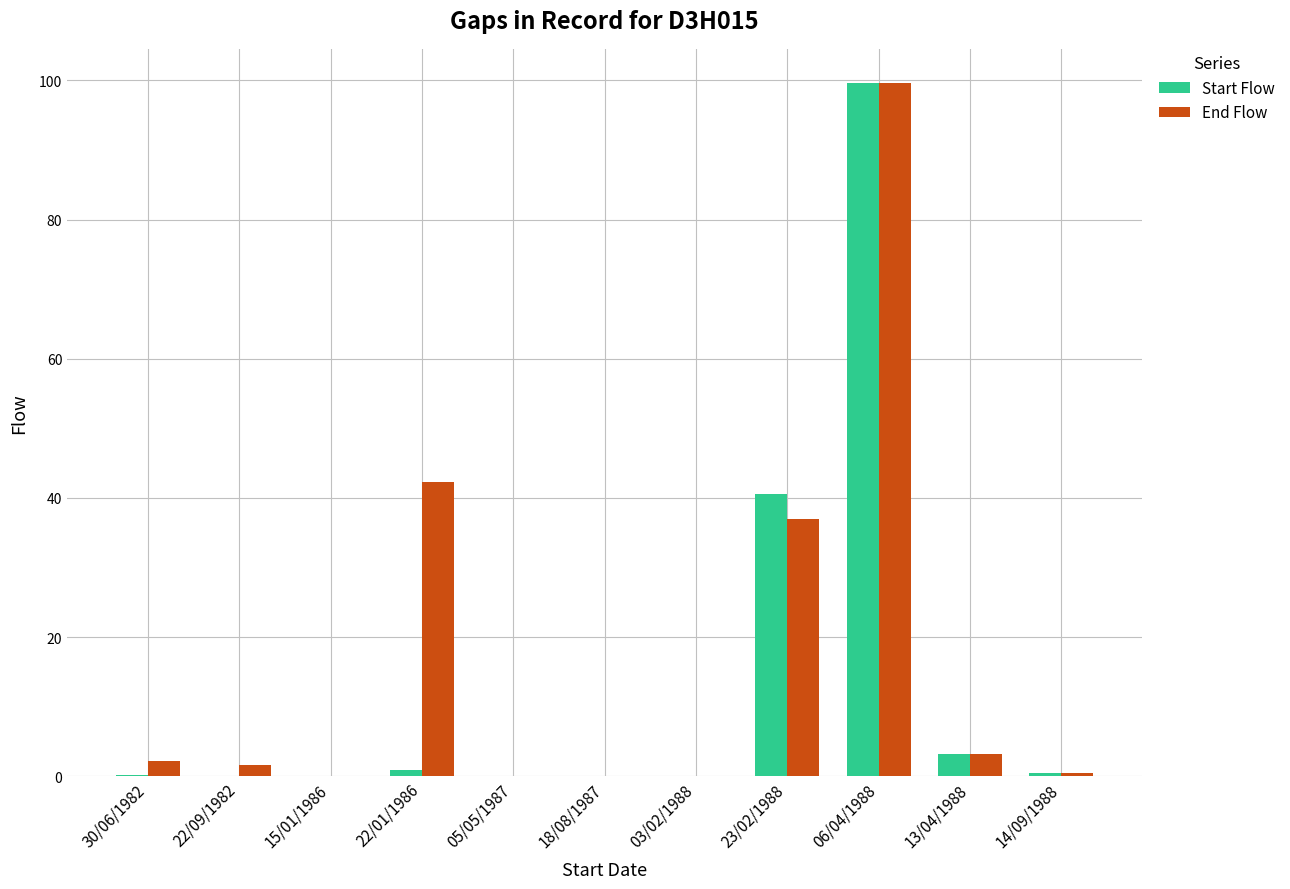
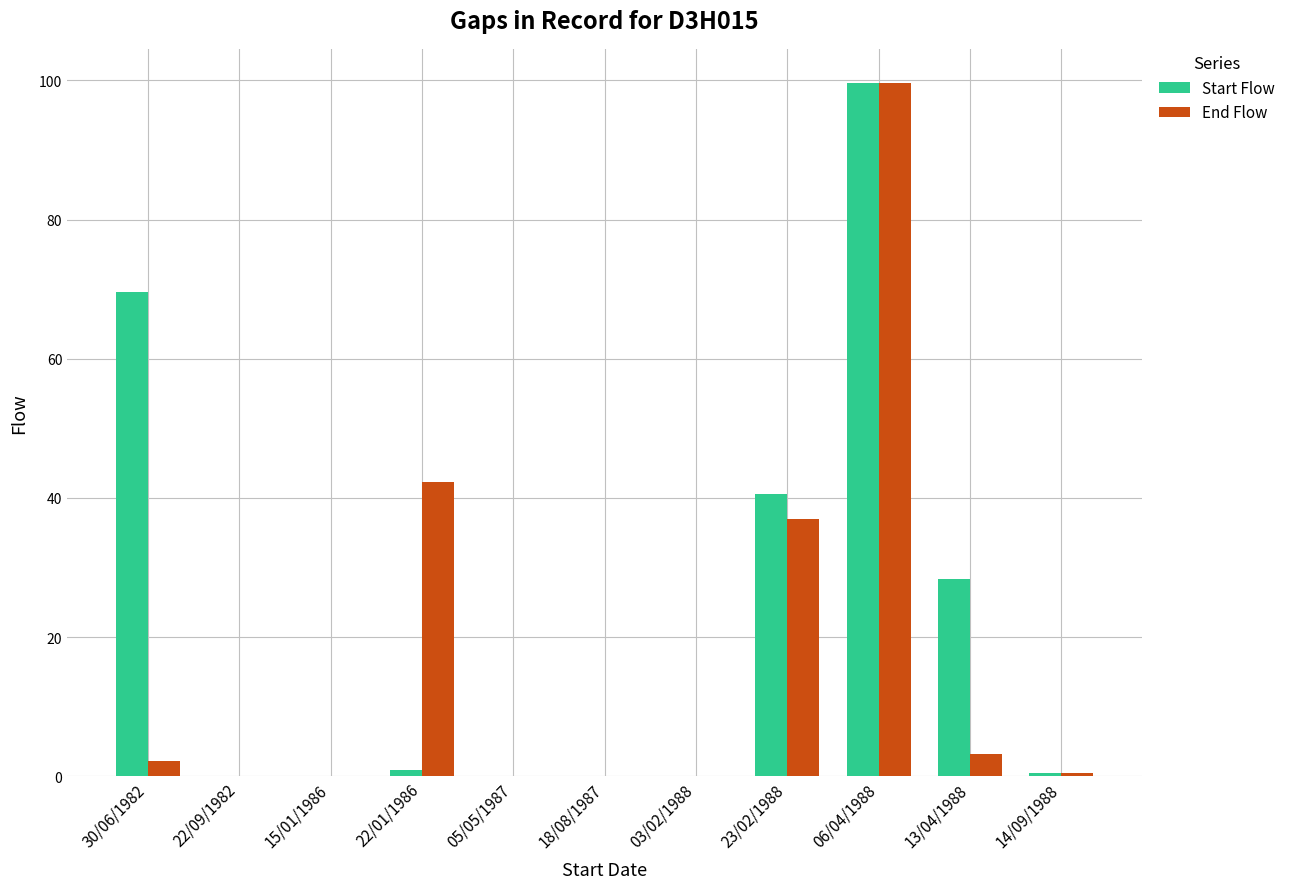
  {
    "Start Flow": {
-     "30/06/1982": 0,
+     "30/06/1982": 70,
      "15/01/1986": 0,
      "22/01/1986": 1,
      "05/05/1987": 0,
      "18/08/1987": 0,
      "03/02/1988": 0,
      "23/02/1988": 41,
      "06/04/1988": 100,
-     "13/04/1988": 3,
+     "13/04/1988": 28,
      "14/09/1988": 0
    },
    "End Flow": {
      "30/06/1982": 2,
-     "22/09/1982": 2,
+     "22/09/1982": 0,
      "15/01/1986": 0,
      "22/01/1986": 42,
      "05/05/1987": 0,
      "18/08/1987": 0,
      "03/02/1988": 0,
      "23/02/1988": 37,
      "06/04/1988": 100,
      "13/04/1988": 3,
      "14/09/1988": 0
    }
  }
